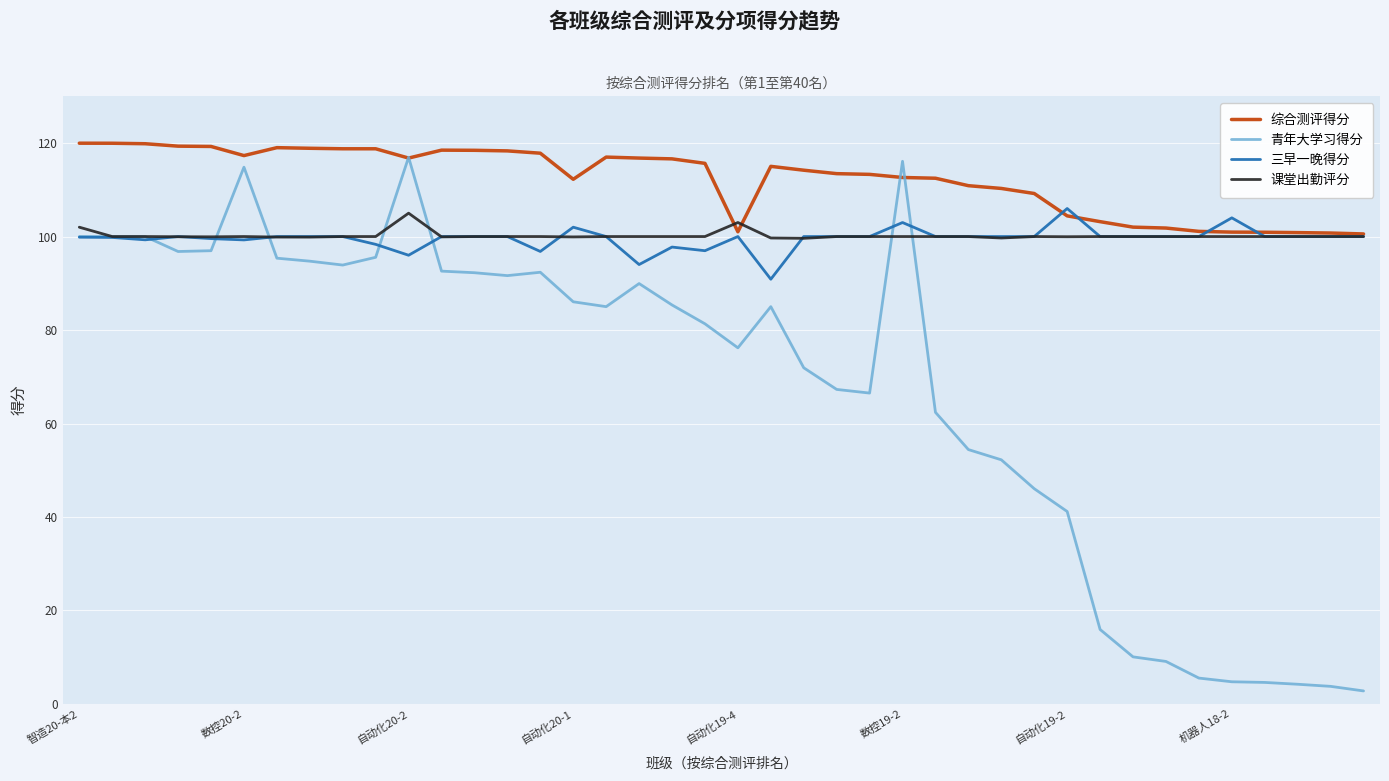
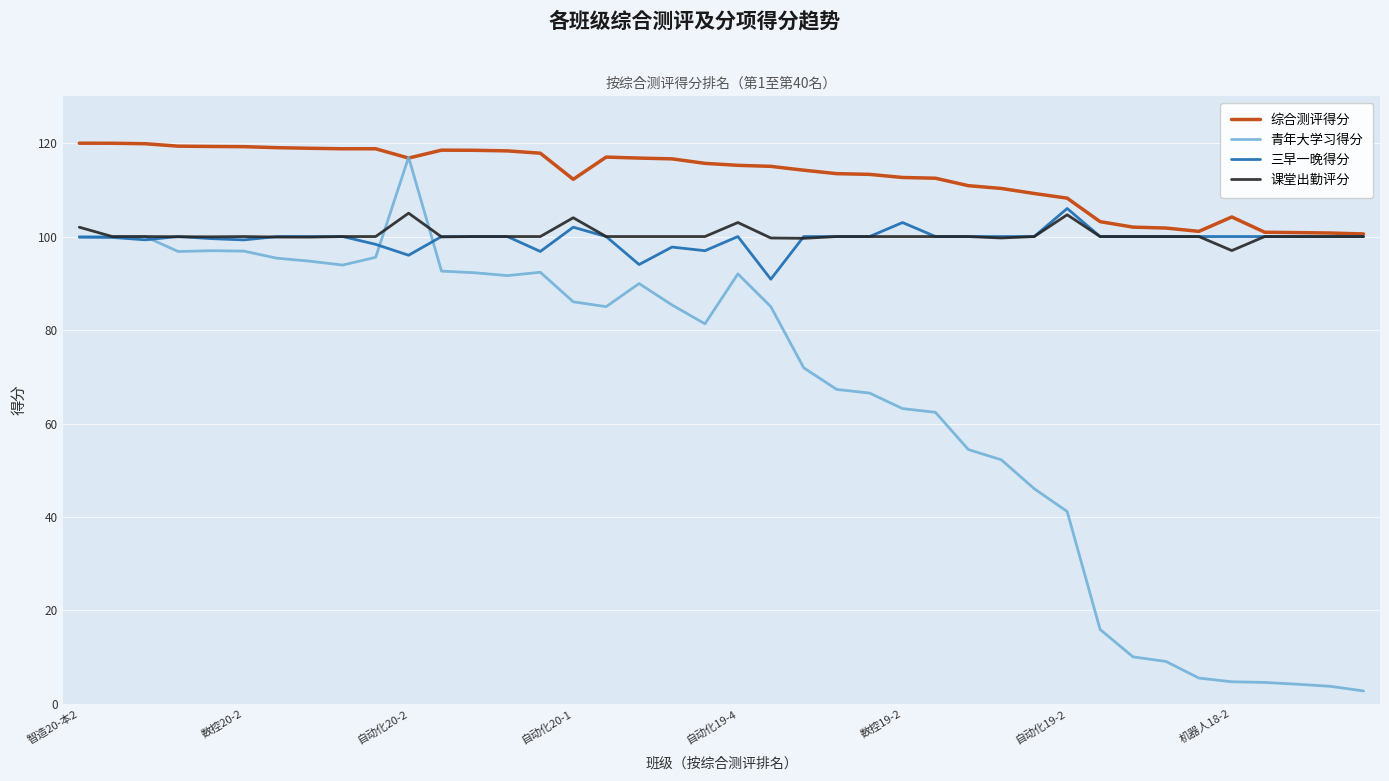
  {
    "综合测评得分": {
      "智造20-本2": 120,
-     "数控20-2": 117,
+     "数控20-2": 119,
      "自动化20-1": 112,
-     "自动化19-4": 101,
+     "自动化19-4": 115,
      "数控19-2": 113,
-     "自动化19-2": 104,
-     "机器人18-2": 101
+     "自动化19-2": 108,
+     "机器人18-2": 104
    },
    "青年大学习得分": {
-     "数控20-2": 115,
+     "数控20-2": 97,
      "自动化20-1": 86,
-     "自动化19-4": 76,
-     "数控19-2": 116,
+     "自动化19-4": 92,
+     "数控19-2": 63,
      "自动化19-2": 41,
      "机器人18-2": 5
    },
    "三早一晚得分": {
      "数控20-2": 99,
      "自动化20-2": 96,
      "自动化20-1": 102,
      "自动化19-4": 100,
      "数控19-2": 103,
      "自动化19-2": 106,
-     "机器人18-2": 104
+     "机器人18-2": 100
    },
    "课堂出勤评分": {
      "智造20-本2": 102,
      "数控20-2": 100,
      "自动化20-2": 105,
-     "自动化20-1": 100,
+     "自动化20-1": 104,
      "自动化19-4": 103,
      "数控19-2": 100,
-     "自动化19-2": 100,
-     "机器人18-2": 100
+     "自动化19-2": 105,
+     "机器人18-2": 97
    }
  }
